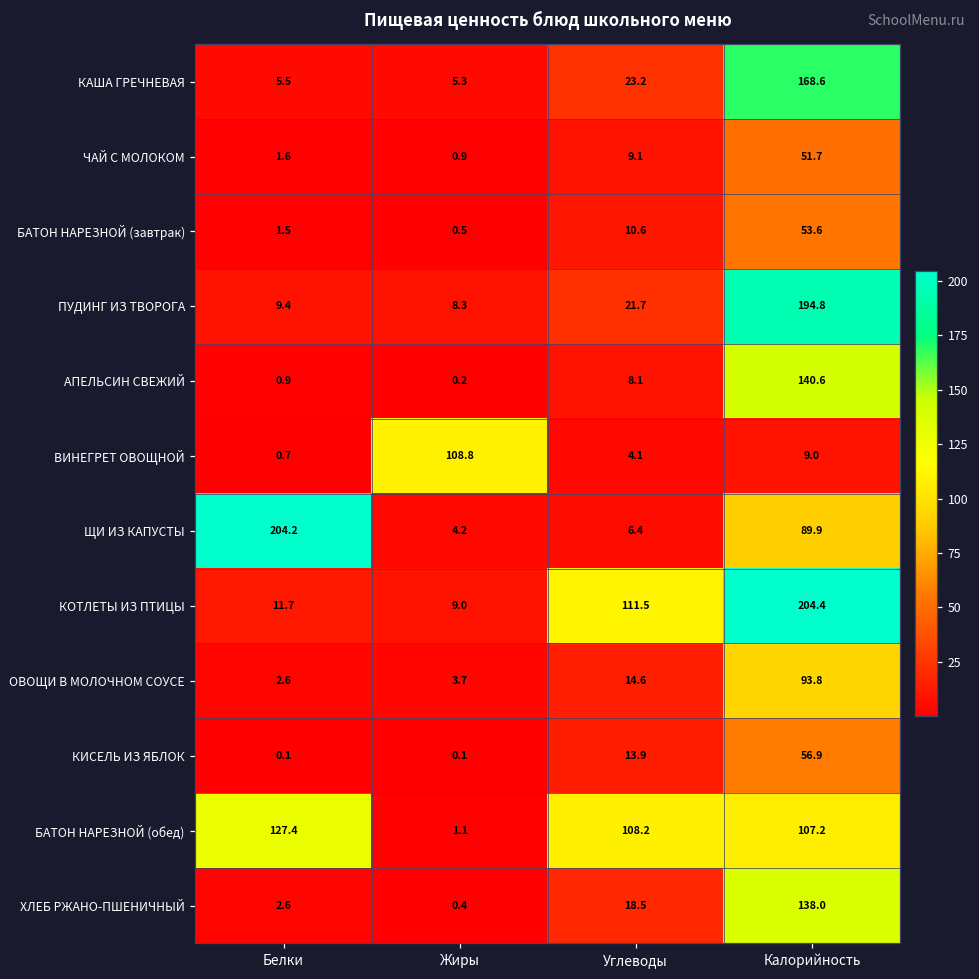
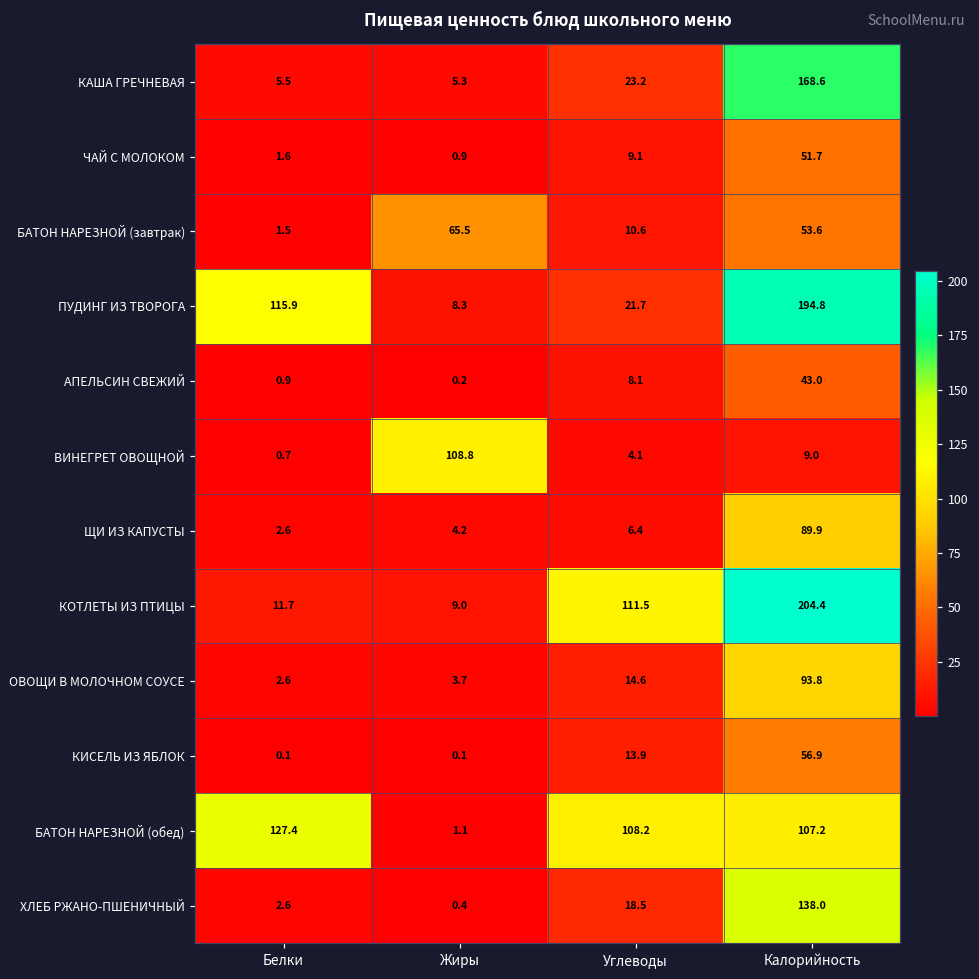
  {
    "КАША ГРЕЧНЕВАЯ": {
      "Белки": 5.5,
      "Жиры": 5.3,
      "Углеводы": 23.2,
      "Калорийность": 168.6
    },
    "ЧАЙ С МОЛОКОМ": {
      "Белки": 1.6,
      "Жиры": 0.9,
      "Углеводы": 9.1,
      "Калорийность": 51.7
    },
    "БАТОН НАРЕЗНОЙ (завтрак)": {
      "Белки": 1.5,
-     "Жиры": 0.5,
+     "Жиры": 65.5,
      "Углеводы": 10.6,
      "Калорийность": 53.6
    },
    "ПУДИНГ ИЗ ТВОРОГА": {
-     "Белки": 9.4,
+     "Белки": 115.9,
      "Жиры": 8.3,
      "Углеводы": 21.7,
      "Калорийность": 194.8
    },
    "АПЕЛЬСИН СВЕЖИЙ": {
      "Белки": 0.9,
      "Жиры": 0.2,
      "Углеводы": 8.1,
-     "Калорийность": 140.6
+     "Калорийность": 43.0
    },
    "ВИНЕГРЕТ ОВОЩНОЙ": {
      "Белки": 0.7,
      "Жиры": 108.8,
      "Углеводы": 4.1,
      "Калорийность": 9.0
    },
    "ЩИ ИЗ КАПУСТЫ": {
-     "Белки": 204.2,
+     "Белки": 2.6,
      "Жиры": 4.2,
      "Углеводы": 6.4,
      "Калорийность": 89.9
    },
    "КОТЛЕТЫ ИЗ ПТИЦЫ": {
      "Белки": 11.7,
      "Жиры": 9.0,
      "Углеводы": 111.5,
      "Калорийность": 204.4
    },
    "ОВОЩИ В МОЛОЧНОМ СОУСЕ": {
      "Белки": 2.6,
      "Жиры": 3.7,
      "Углеводы": 14.6,
      "Калорийность": 93.8
    },
    "КИСЕЛЬ ИЗ ЯБЛОК": {
      "Белки": 0.1,
      "Жиры": 0.1,
      "Углеводы": 13.9,
      "Калорийность": 56.9
    },
    "БАТОН НАРЕЗНОЙ (обед)": {
      "Белки": 127.4,
      "Жиры": 1.1,
      "Углеводы": 108.2,
      "Калорийность": 107.2
    },
    "ХЛЕБ РЖАНО-ПШЕНИЧНЫЙ": {
      "Белки": 2.6,
      "Жиры": 0.4,
      "Углеводы": 18.5,
      "Калорийность": 138.0
    }
  }
